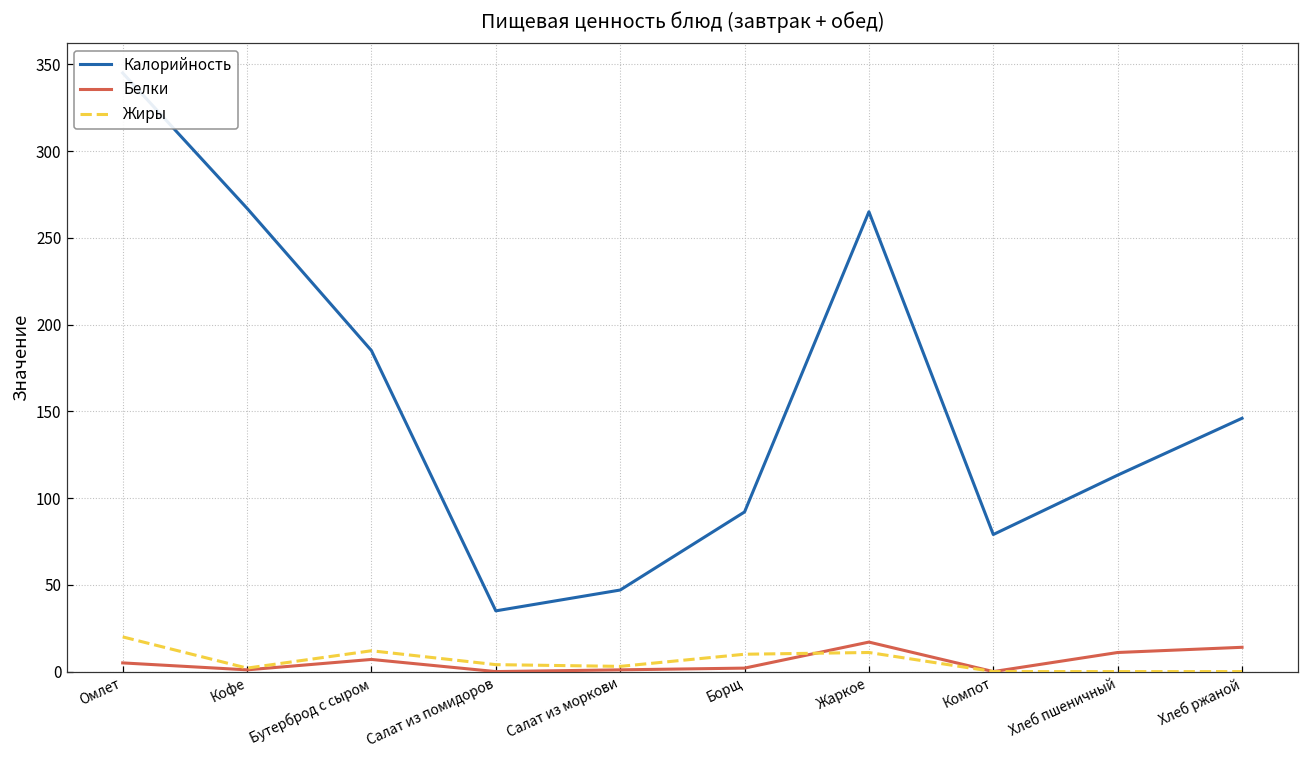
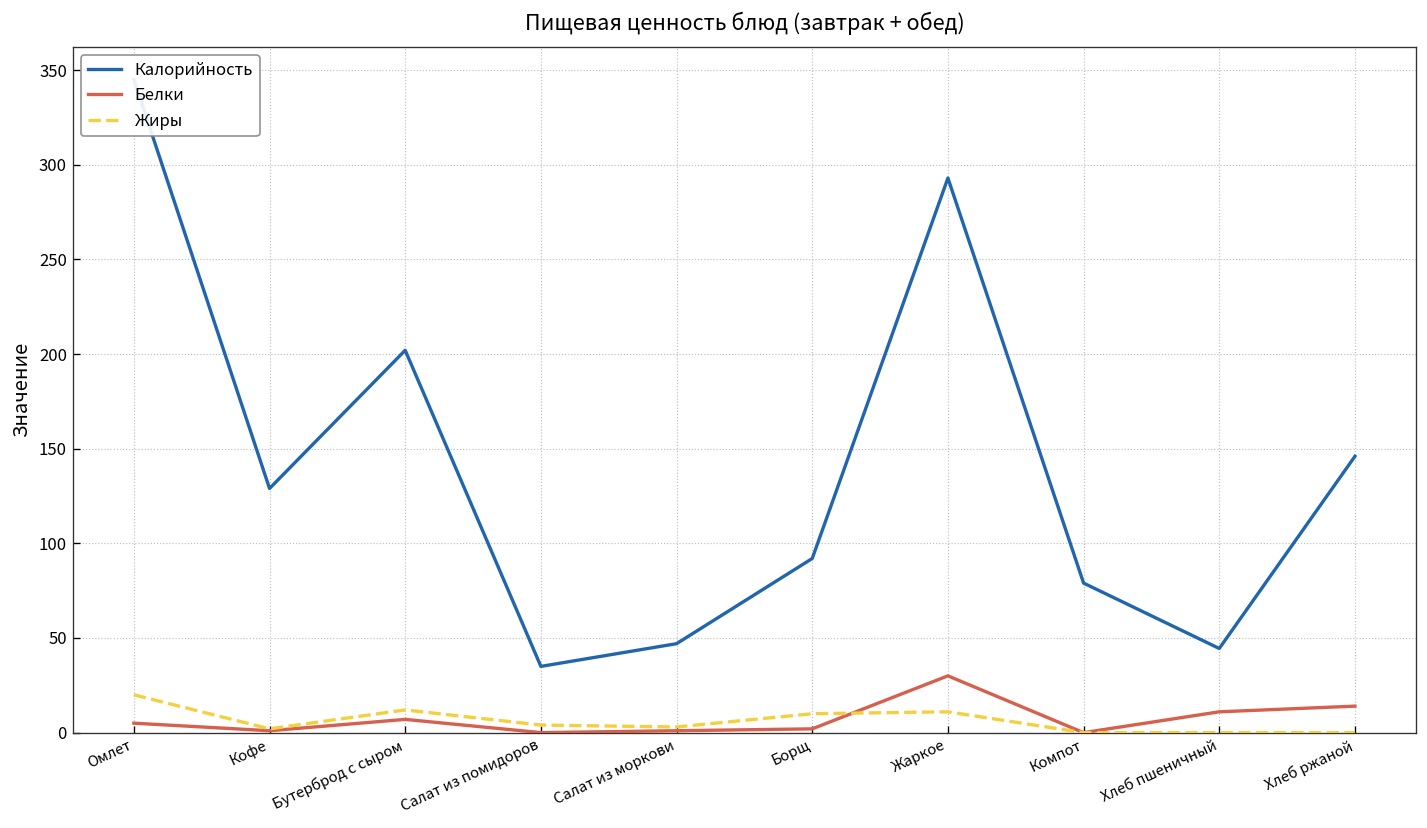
  {
    "Калорийность": {
-     "Кофе": 267,
-     "Бутерброд с сыром": 185,
+     "Кофе": 129,
+     "Бутерброд с сыром": 202,
      "Салат из помидоров": 35,
      "Салат из моркови": 47,
      "Борщ": 92,
-     "Жаркое": 265,
+     "Жаркое": 293,
      "Компот": 79,
-     "Хлеб пшеничный": 113,
+     "Хлеб пшеничный": 44,
      "Хлеб ржаной": 146
    },
    "Белки": {
      "Омлет": 5,
      "Бутерброд с сыром": 7,
      "Салат из помидоров": 0,
      "Салат из моркови": 1,
      "Борщ": 2,
-     "Жаркое": 17,
+     "Жаркое": 30,
      "Хлеб пшеничный": 11,
      "Хлеб ржаной": 14
    },
    "Жиры": {
      "Омлет": 20,
      "Бутерброд с сыром": 12,
      "Салат из помидоров": 4,
      "Салат из моркови": 3,
      "Борщ": 10,
      "Жаркое": 11,
      "Хлеб пшеничный": 0,
      "Хлеб ржаной": 0
    }
  }
